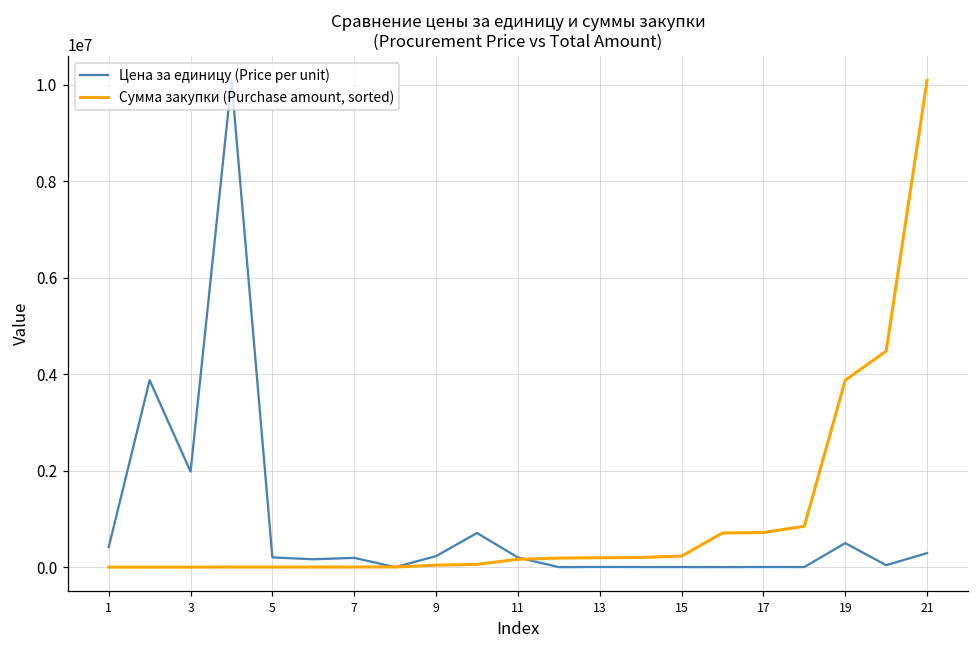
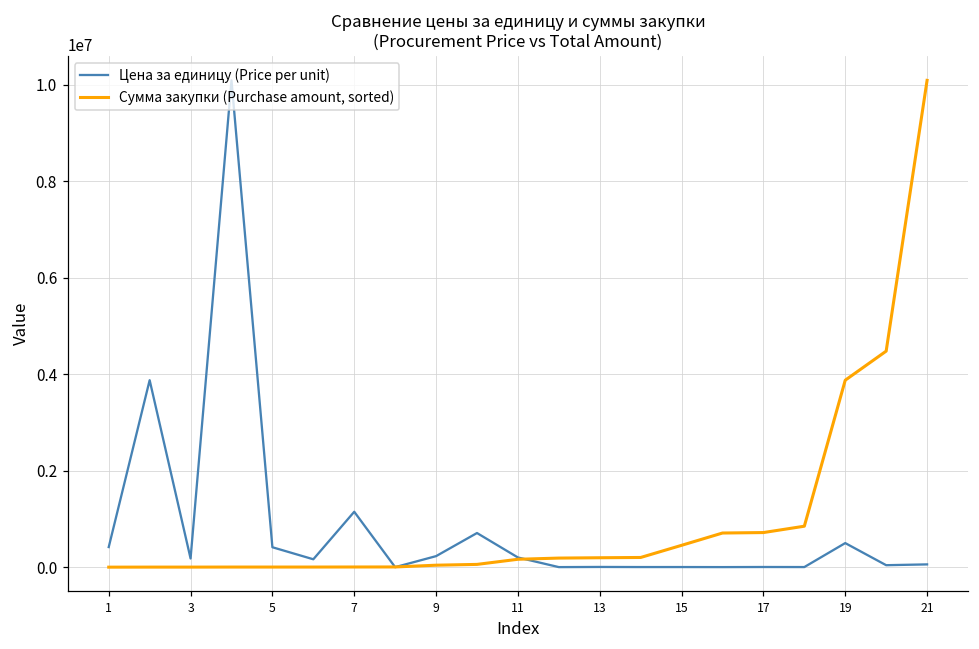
  {
    "Цена за единицу (Price per unit)": {
      "1": 400000,
-     "3": 2000000,
-     "5": 200000,
-     "7": 200000,
+     "3": 200000,
+     "5": 400000,
+     "7": 1100000,
      "9": 200000,
      "13": 0,
      "15": 0,
      "17": 0,
      "19": 500000,
-     "21": 300000
+     "21": 100000
    },
    "Сумма закупки (Purchase amount, sorted)": {
      "1": 0,
      "3": 0,
      "5": 0,
      "7": 0,
      "9": 0,
      "13": 200000,
-     "15": 200000,
+     "15": 500000,
      "17": 700000,
      "19": 3900000,
      "21": 10100000
    }
  }
